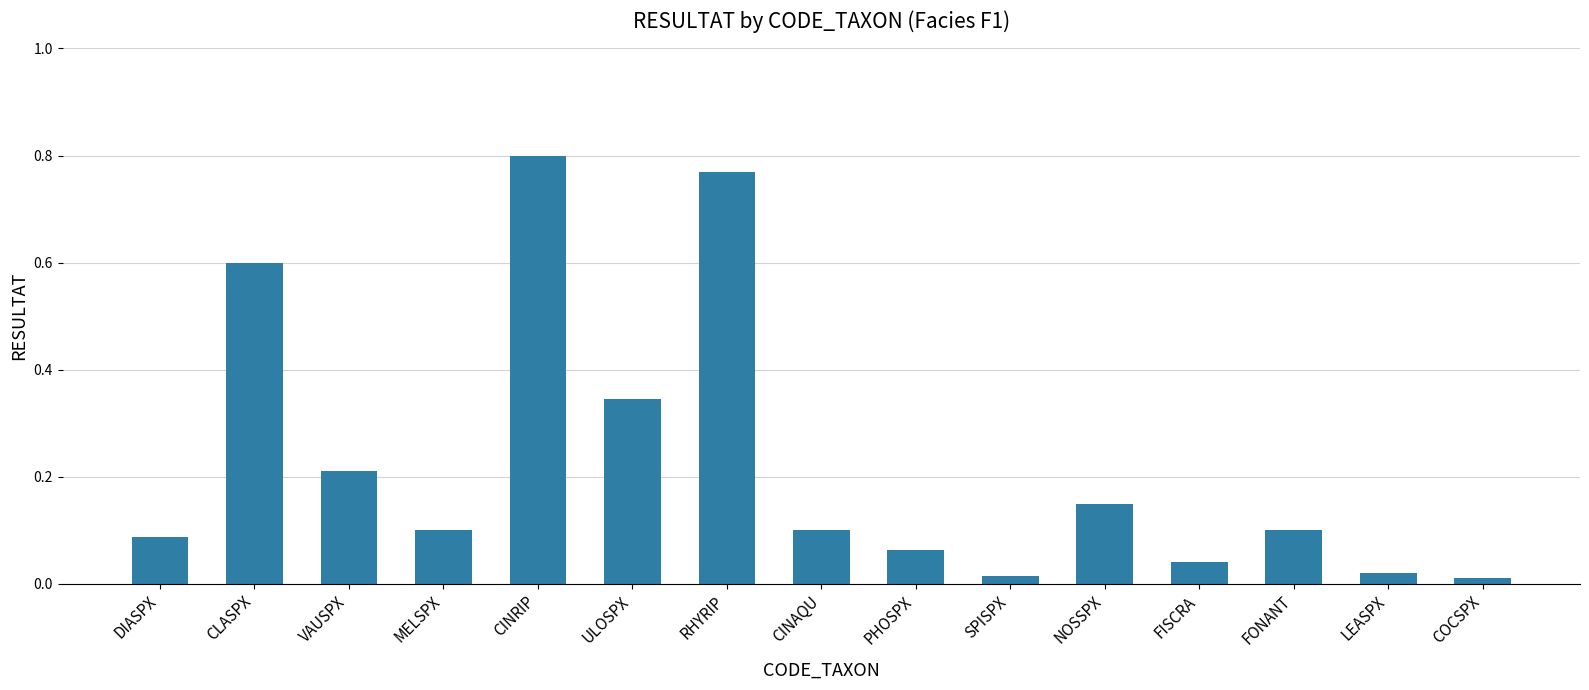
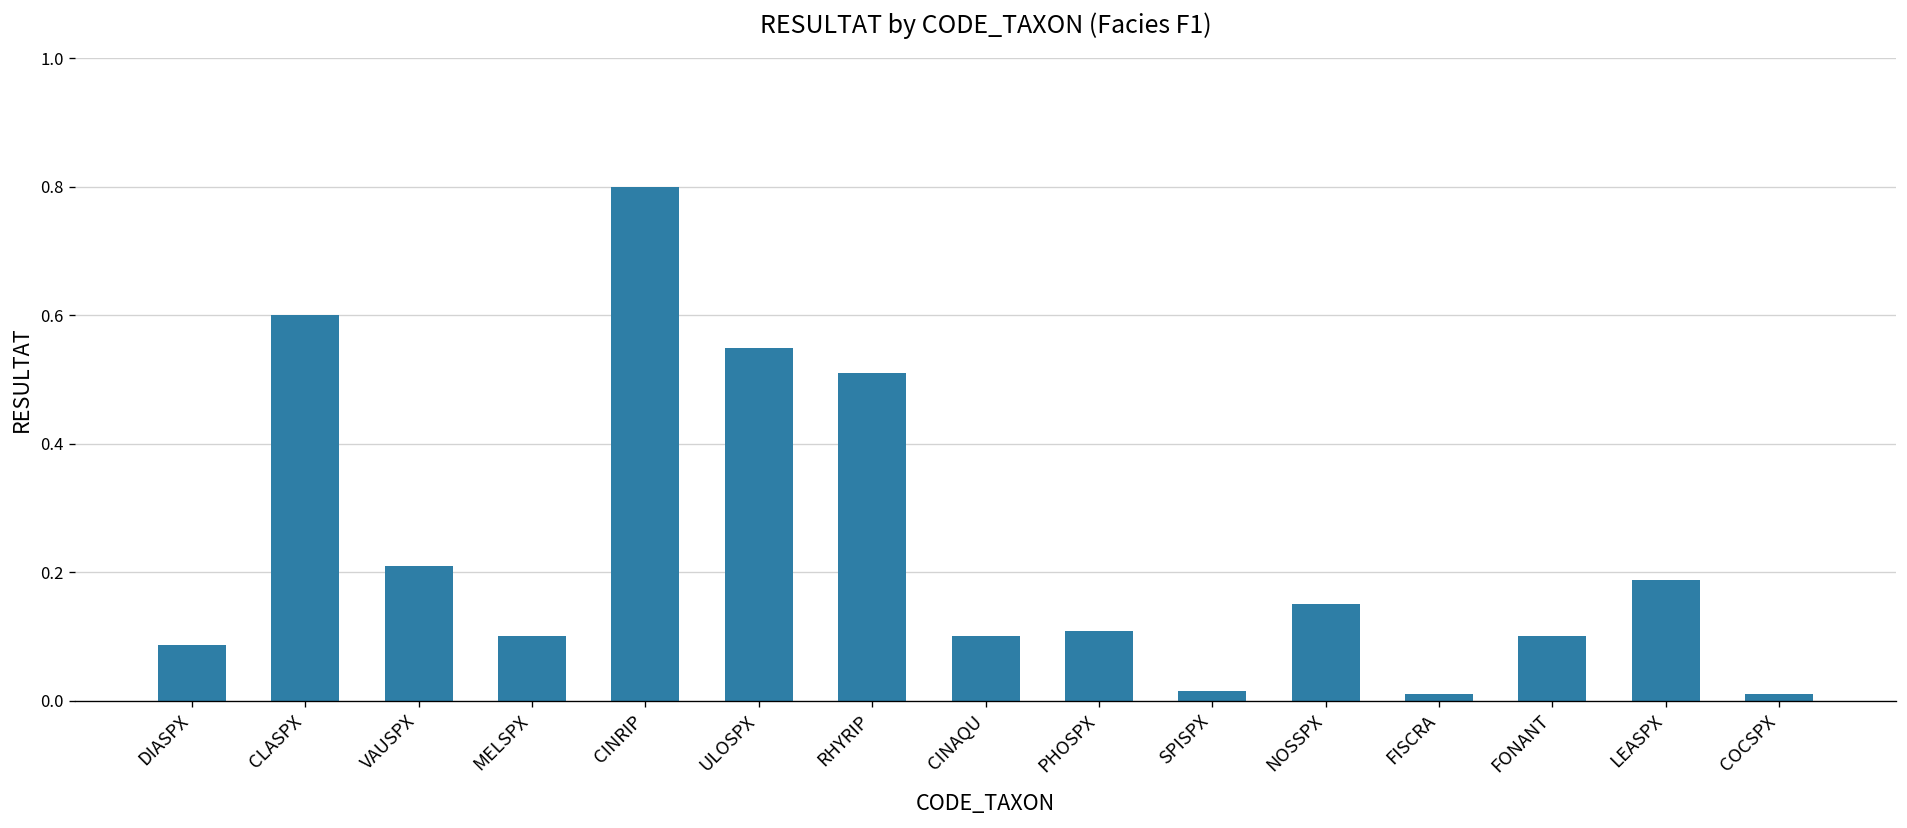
  {
    "DIASPX": 0.09,
    "CLASPX": 0.60,
    "VAUSPX": 0.21,
    "MELSPX": 0.10,
    "CINRIP": 0.80,
-   "ULOSPX": 0.35,
-   "RHYRIP": 0.77,
+   "ULOSPX": 0.55,
+   "RHYRIP": 0.51,
    "CINAQU": 0.10,
-   "PHOSPX": 0.06,
+   "PHOSPX": 0.11,
    "SPISPX": 0.02,
    "NOSSPX": 0.15,
-   "FISCRA": 0.04,
+   "FISCRA": 0.01,
    "FONANT": 0.10,
-   "LEASPX": 0.02,
+   "LEASPX": 0.19,
    "COCSPX": 0.01
  }
